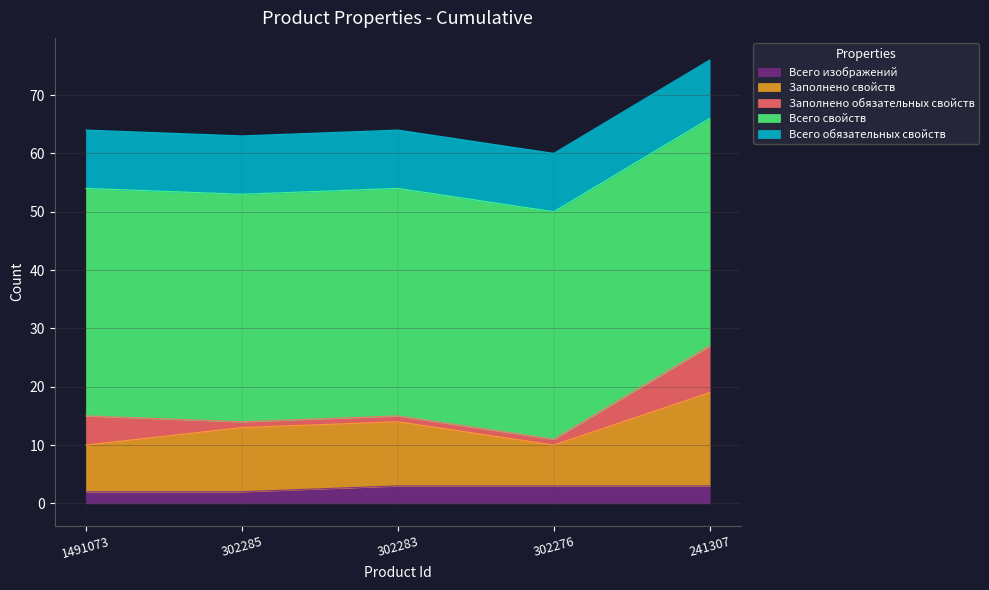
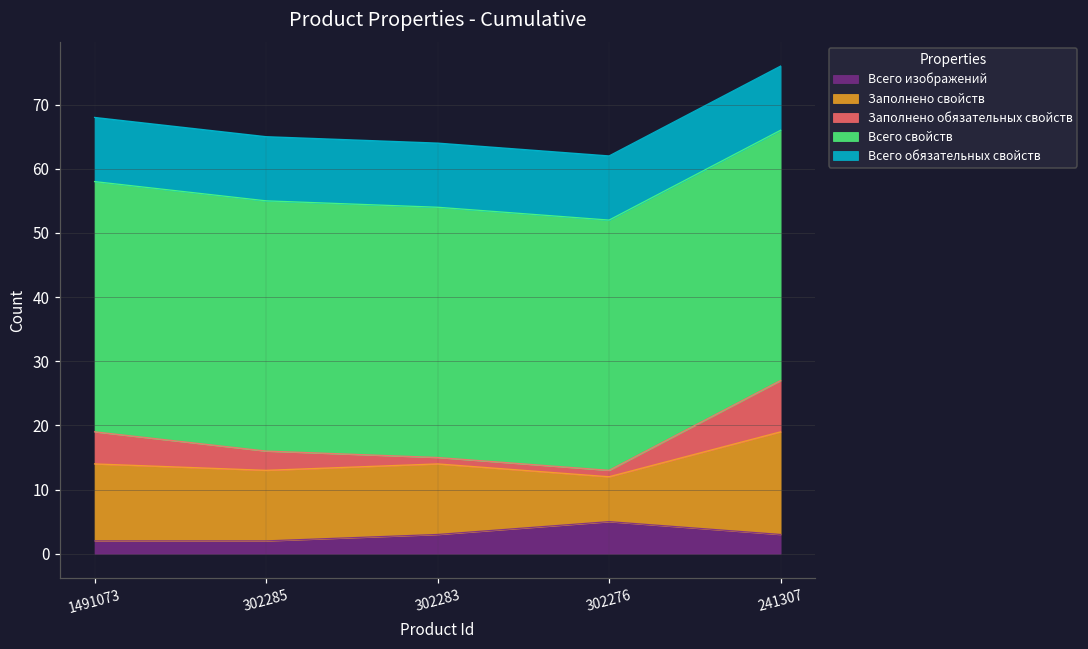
  {
    "Всего изображений": {
      "1491073": 2,
      "302285": 2,
      "302283": 3,
-     "302276": 3,
+     "302276": 5,
      "241307": 3
    },
    "Заполнено свойств": {
-     "1491073": 8,
+     "1491073": 12,
      "302285": 11,
      "302283": 11,
      "302276": 7,
      "241307": 16
    },
    "Заполнено обязательных свойств": {
      "1491073": 5,
-     "302285": 1,
+     "302285": 3,
      "302283": 1,
      "302276": 1,
      "241307": 8
    },
    "Всего свойств": {
      "1491073": 39,
      "302285": 39,
      "302283": 39,
      "302276": 39,
      "241307": 39
    },
    "Всего обязательных свойств": {
      "1491073": 10,
      "302285": 10,
      "302283": 10,
      "302276": 10,
      "241307": 10
    }
  }
